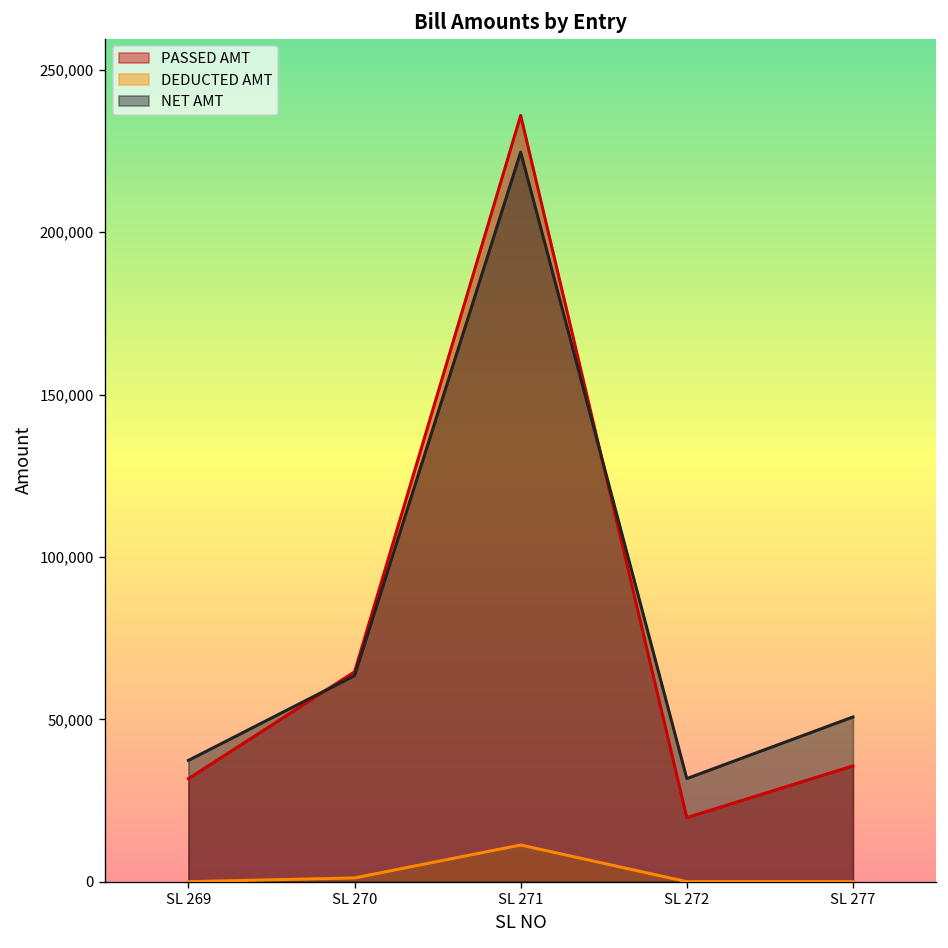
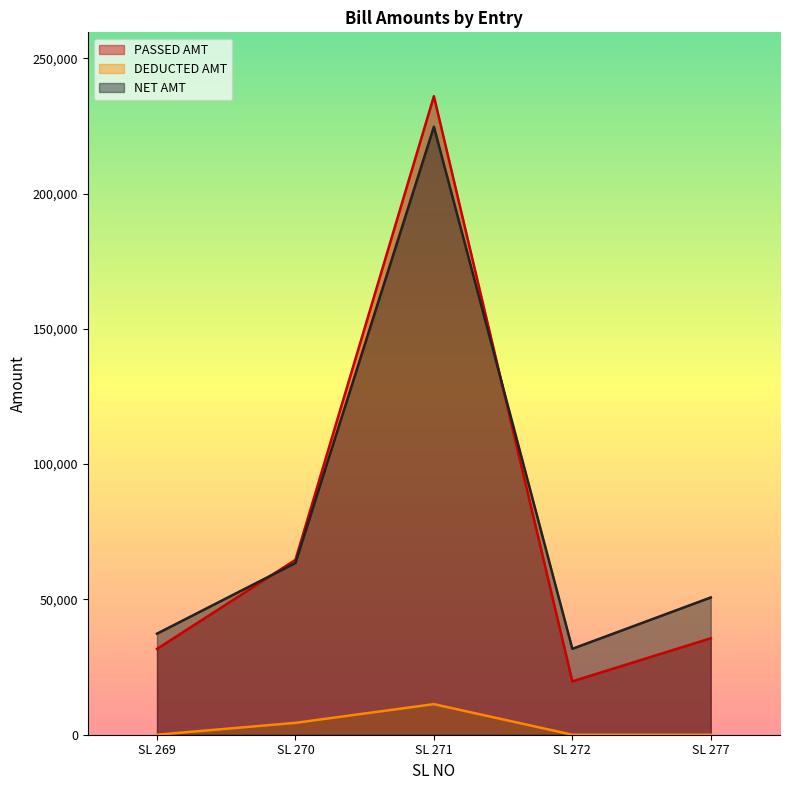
  {
    "PASSED AMT": {
      "SL 269": "32,000",
      "SL 270": "65,000",
      "SL 271": "236,000",
      "SL 272": "20,000",
      "SL 277": "36,000"
    },
    "DEDUCTED AMT": {
      "SL 269": "0",
-     "SL 270": "1,000",
+     "SL 270": "4,000",
      "SL 271": "11,000",
      "SL 272": "0",
      "SL 277": "0"
    },
    "NET AMT": {
      "SL 269": "37,000",
      "SL 270": "63,000",
      "SL 271": "225,000",
      "SL 272": "32,000",
      "SL 277": "51,000"
    }
  }
